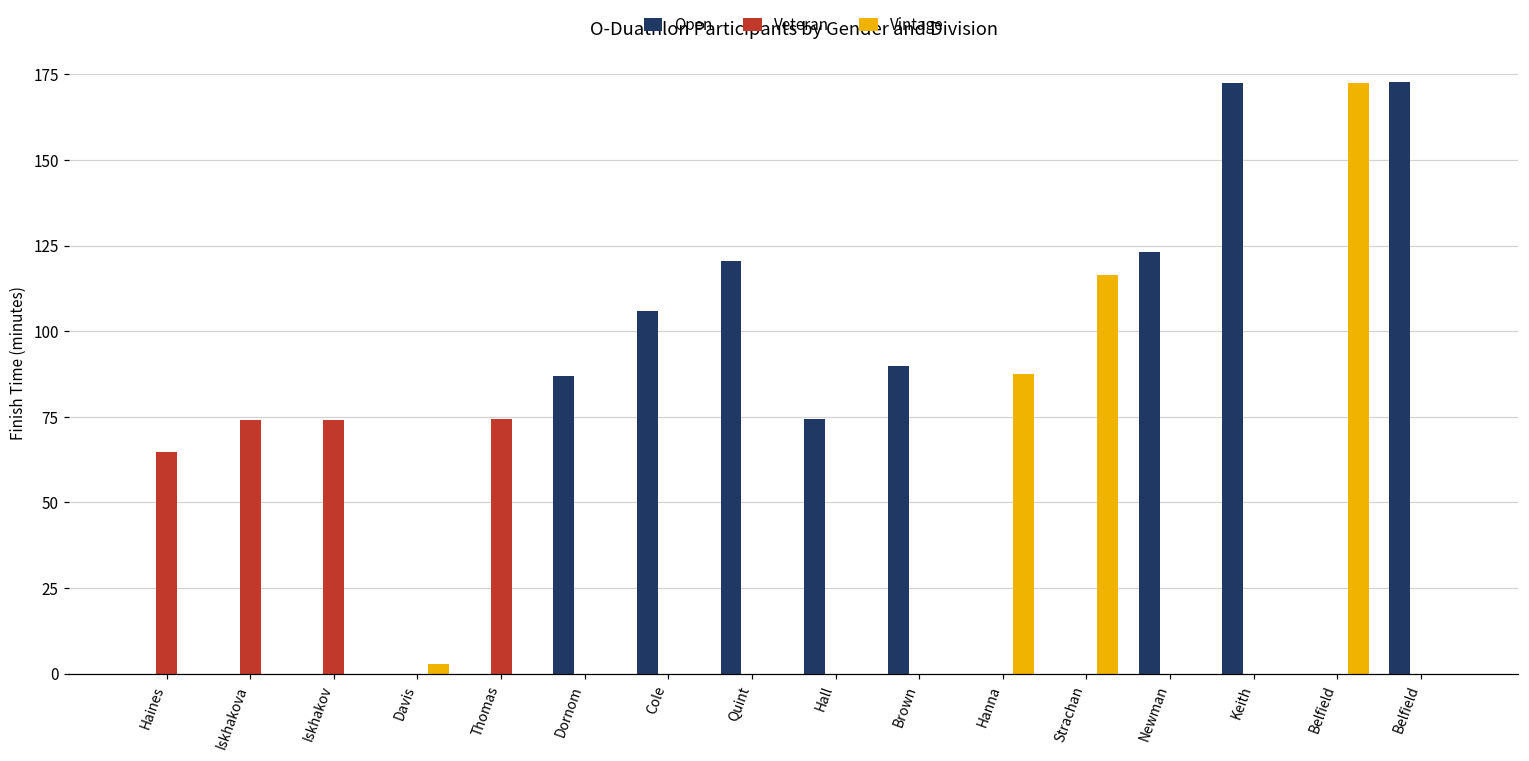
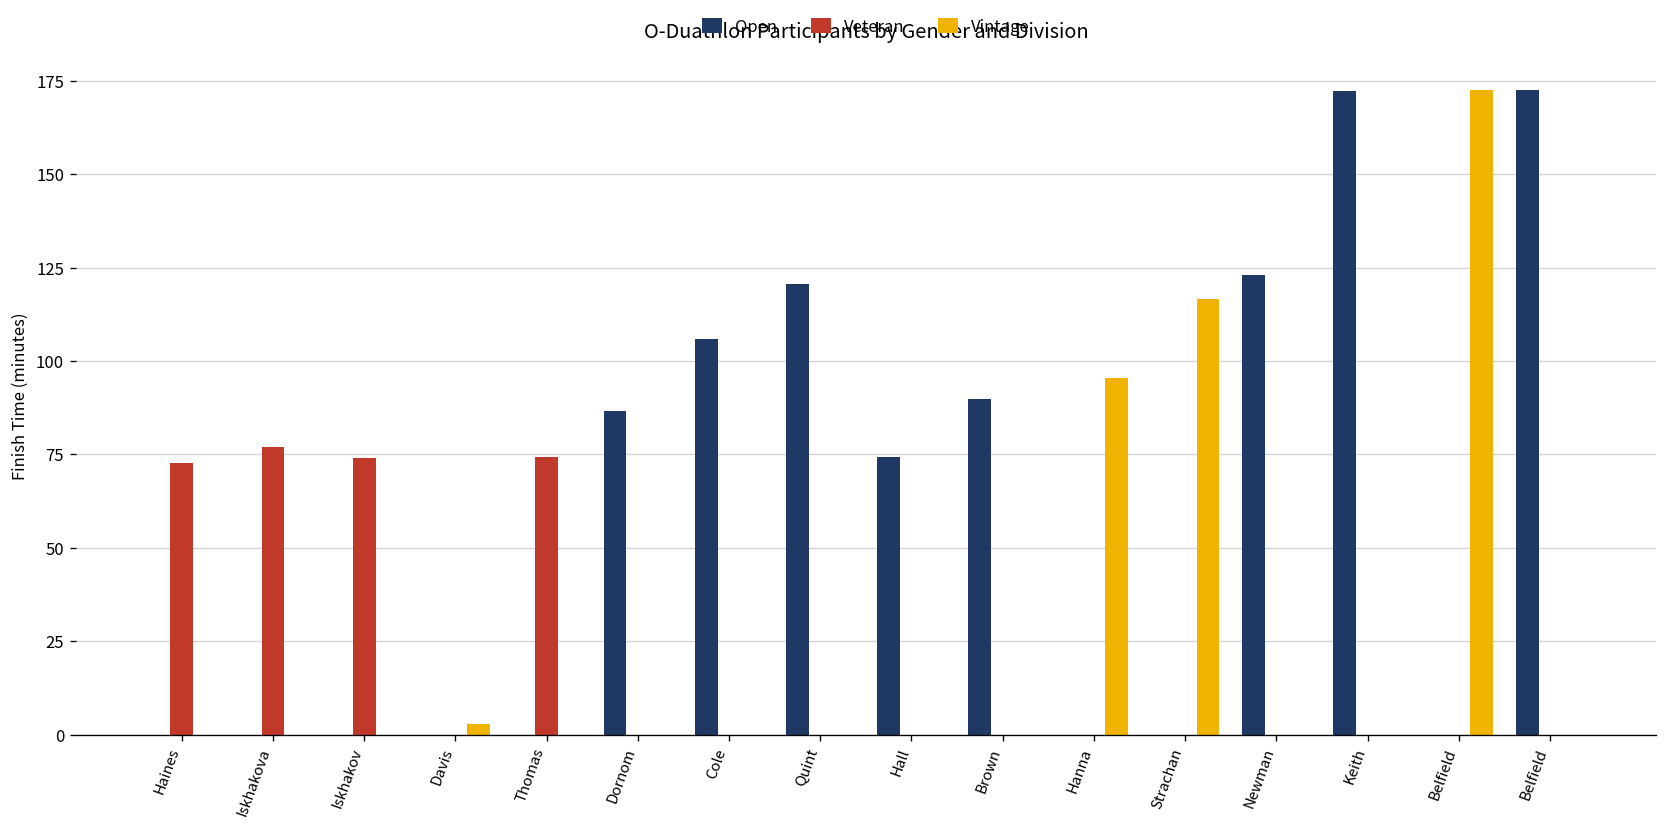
  {
    "Open": {
      "Haines": 0,
      "Iskhakova": 0,
      "Iskhakov": 0,
      "Davis": 0,
      "Thomas": 0,
      "Dornom": 87,
      "Cole": 106,
      "Quint": 121,
      "Hall": 74,
      "Brown": 90,
      "Hanna": 0,
      "Strachan": 0,
      "Newman": 123,
      "Keith": 172
    },
    "Veteran": {
-     "Haines": 65,
-     "Iskhakova": 74,
+     "Haines": 73,
+     "Iskhakova": 77,
      "Iskhakov": 74,
      "Davis": 0,
      "Thomas": 74,
      "Dornom": 0,
      "Cole": 0,
      "Quint": 0,
      "Hall": 0,
      "Brown": 0,
      "Hanna": 0,
      "Strachan": 0,
      "Newman": 0,
      "Keith": 0
    },
    "Vintage": {
      "Haines": 0,
      "Iskhakova": 0,
      "Iskhakov": 0,
      "Davis": 3,
      "Thomas": 0,
      "Dornom": 0,
      "Cole": 0,
      "Quint": 0,
      "Hall": 0,
      "Brown": 0,
-     "Hanna": 88,
+     "Hanna": 95,
      "Strachan": 117,
      "Newman": 0,
      "Keith": 0
    }
  }
